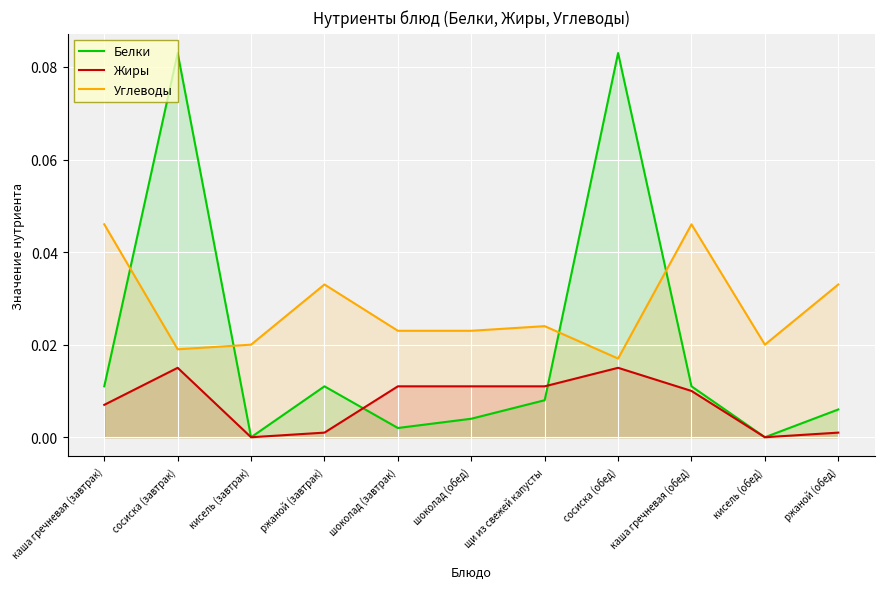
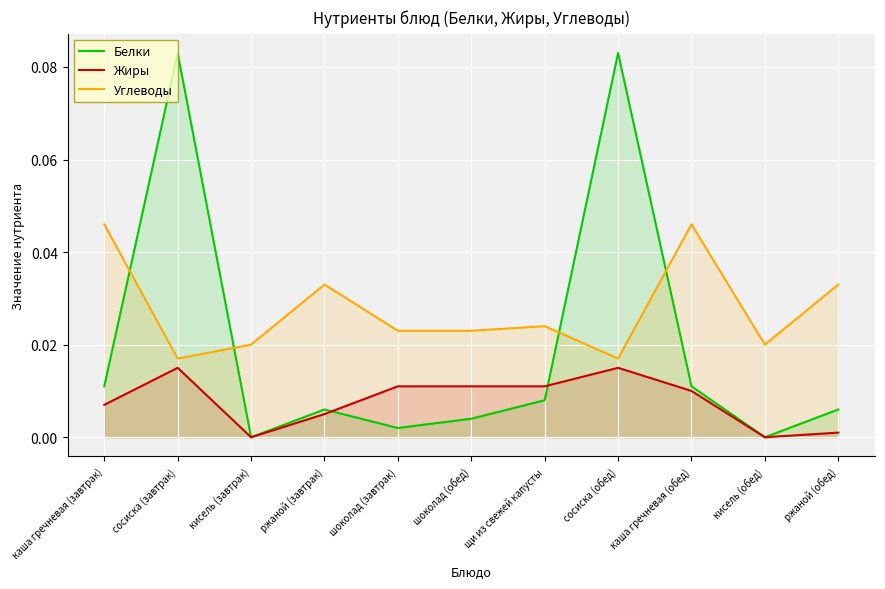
  {
    "Белки": {
      "каша гречневая (завтрак)": 0.011,
-     "ржаной (завтрак)": 0.011,
+     "ржаной (завтрак)": 0.006,
      "шоколад (завтрак)": 0.002,
      "шоколад (обед)": 0.004,
      "щи из свежей капусты": 0.008,
      "сосиска (обед)": 0.083,
      "каша гречневая (обед)": 0.011,
      "ржаной (обед)": 0.006
    },
    "Жиры": {
      "каша гречневая (завтрак)": 0.007,
      "сосиска (завтрак)": 0.015,
-     "ржаной (завтрак)": 0.001,
+     "ржаной (завтрак)": 0.005,
      "шоколад (завтрак)": 0.011,
      "шоколад (обед)": 0.011,
      "щи из свежей капусты": 0.011,
      "сосиска (обед)": 0.015,
      "каша гречневая (обед)": 0.010,
      "ржаной (обед)": 0.001
    },
    "Углеводы": {
      "каша гречневая (завтрак)": 0.046,
-     "сосиска (завтрак)": 0.019,
+     "сосиска (завтрак)": 0.017,
      "кисель (завтрак)": 0.020,
      "ржаной (завтрак)": 0.033,
      "шоколад (завтрак)": 0.023,
      "шоколад (обед)": 0.023,
      "щи из свежей капусты": 0.024,
      "сосиска (обед)": 0.017,
      "каша гречневая (обед)": 0.046,
      "кисель (обед)": 0.020,
      "ржаной (обед)": 0.033
    }
  }
